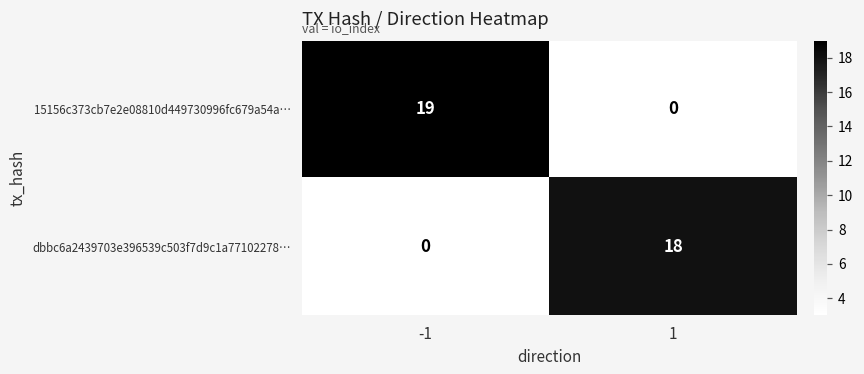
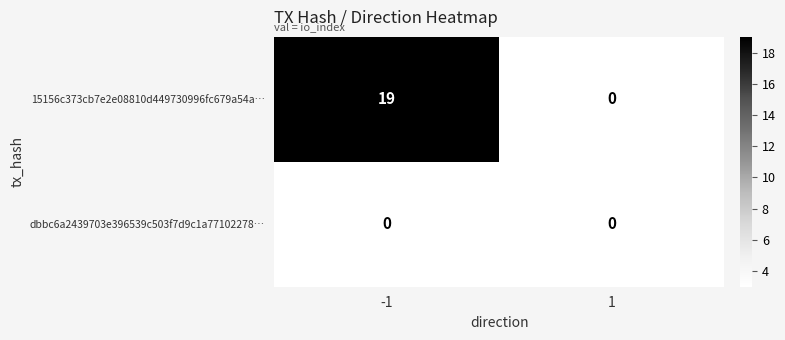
  {
    "15156c373cb7e2e08810d449730996fc679a54a…": {
      "-1": 19,
      "1": 0
    },
    "dbbc6a2439703e396539c503f7d9c1a77102278…": {
      "-1": 0,
-     "1": 18
+     "1": 0
    }
  }
